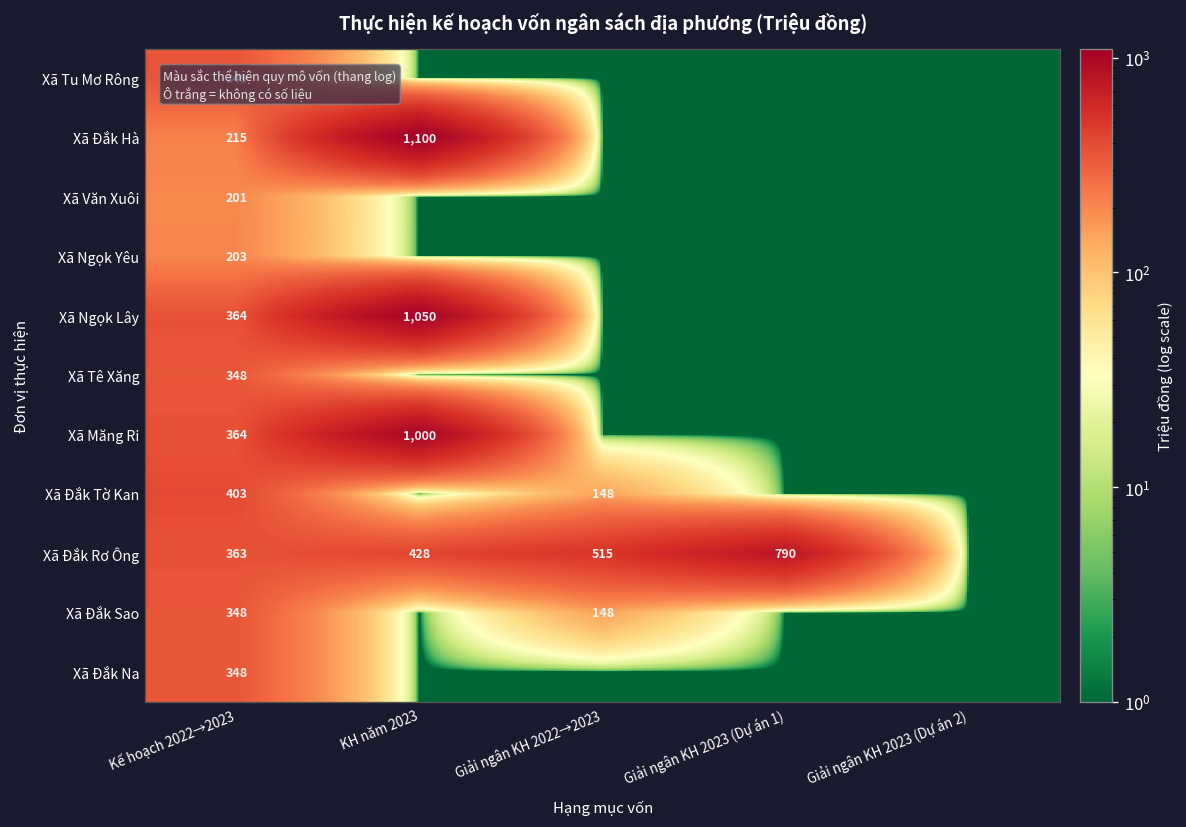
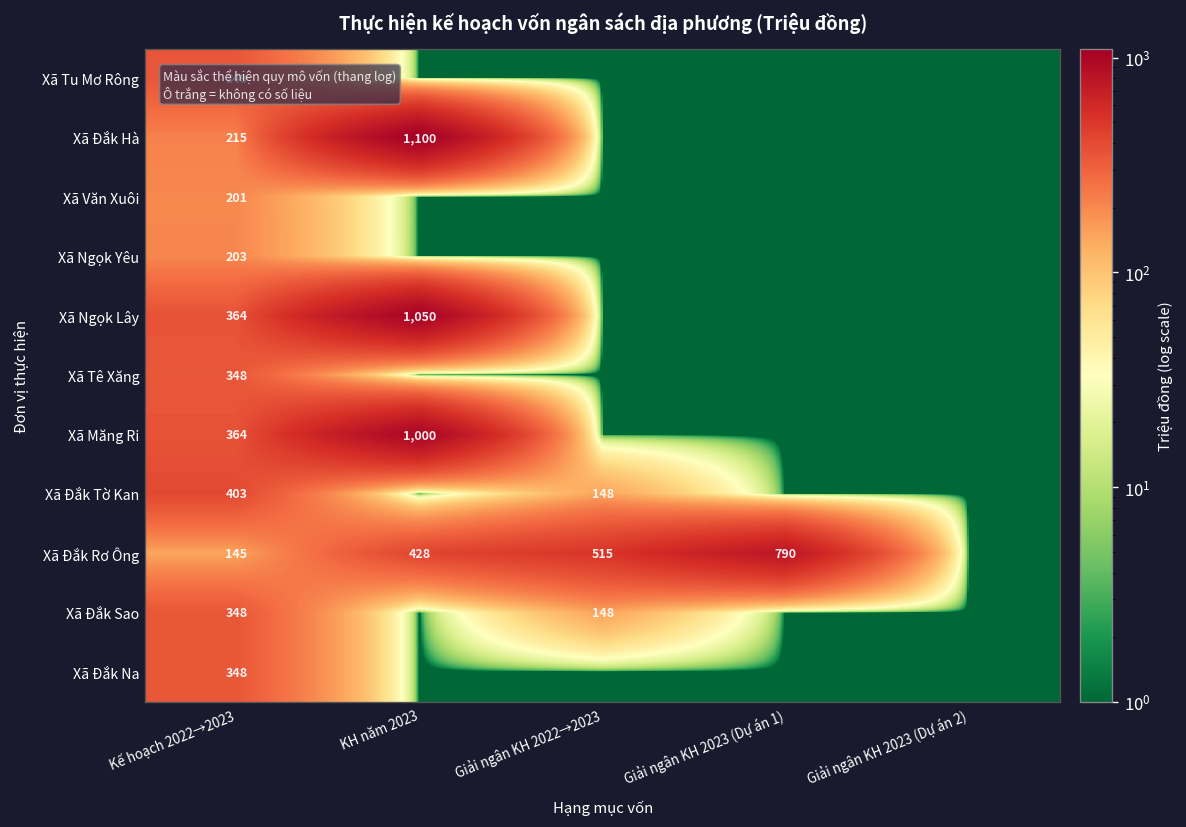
  {
    "Xã Đắk Hà": {
      "Kế hoạch 2022→2023": "215",
      "KH năm 2023": "1,100"
    },
    "Xã Văn Xuôi": {
      "Kế hoạch 2022→2023": "201"
    },
    "Xã Ngọk Yêu": {
      "Kế hoạch 2022→2023": "203"
    },
    "Xã Ngọk Lây": {
      "Kế hoạch 2022→2023": "364",
      "KH năm 2023": "1,050"
    },
    "Xã Tê Xăng": {
      "Kế hoạch 2022→2023": "348"
    },
    "Xã Măng Ri": {
      "Kế hoạch 2022→2023": "364",
      "KH năm 2023": "1,000"
    },
    "Xã Đắk Tờ Kan": {
      "Kế hoạch 2022→2023": "403",
      "Giải ngân KH 2022→2023": "148"
    },
    "Xã Đắk Rơ Ông": {
-     "Kế hoạch 2022→2023": "363",
+     "Kế hoạch 2022→2023": "145",
      "KH năm 2023": "428",
      "Giải ngân KH 2022→2023": "515",
      "Giải ngân KH 2023 (Dự án 1)": "790"
    },
    "Xã Đắk Sao": {
      "Kế hoạch 2022→2023": "348",
      "Giải ngân KH 2022→2023": "148"
    },
    "Xã Đắk Na": {
      "Kế hoạch 2022→2023": "348"
    }
  }
